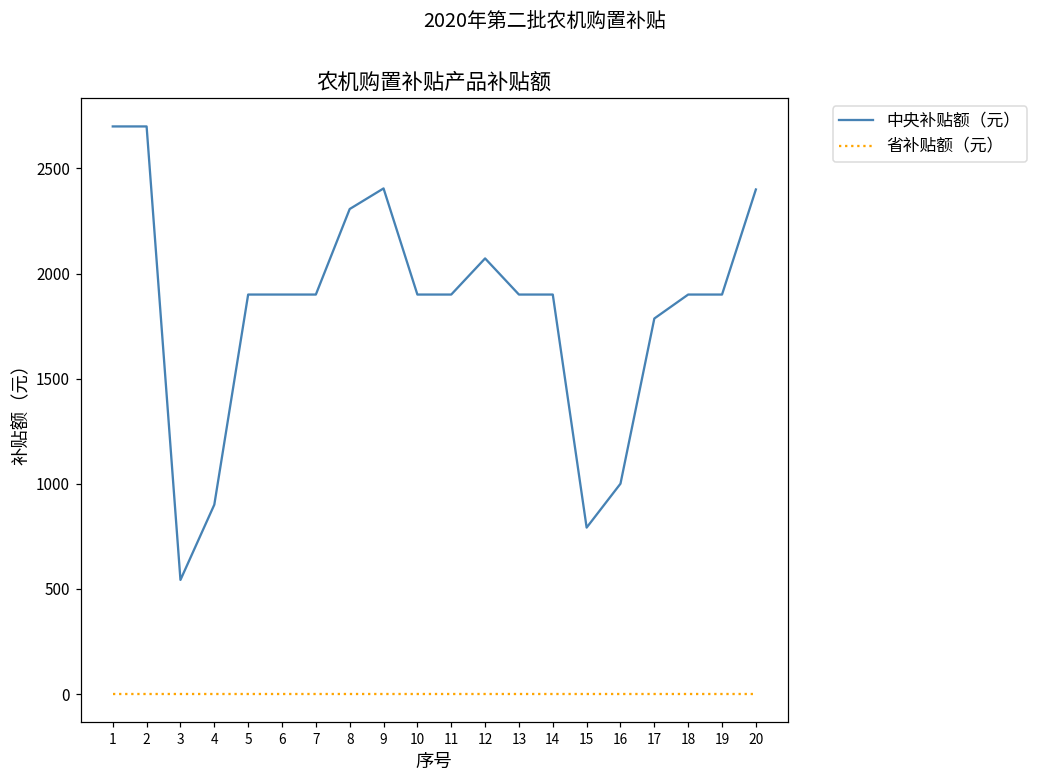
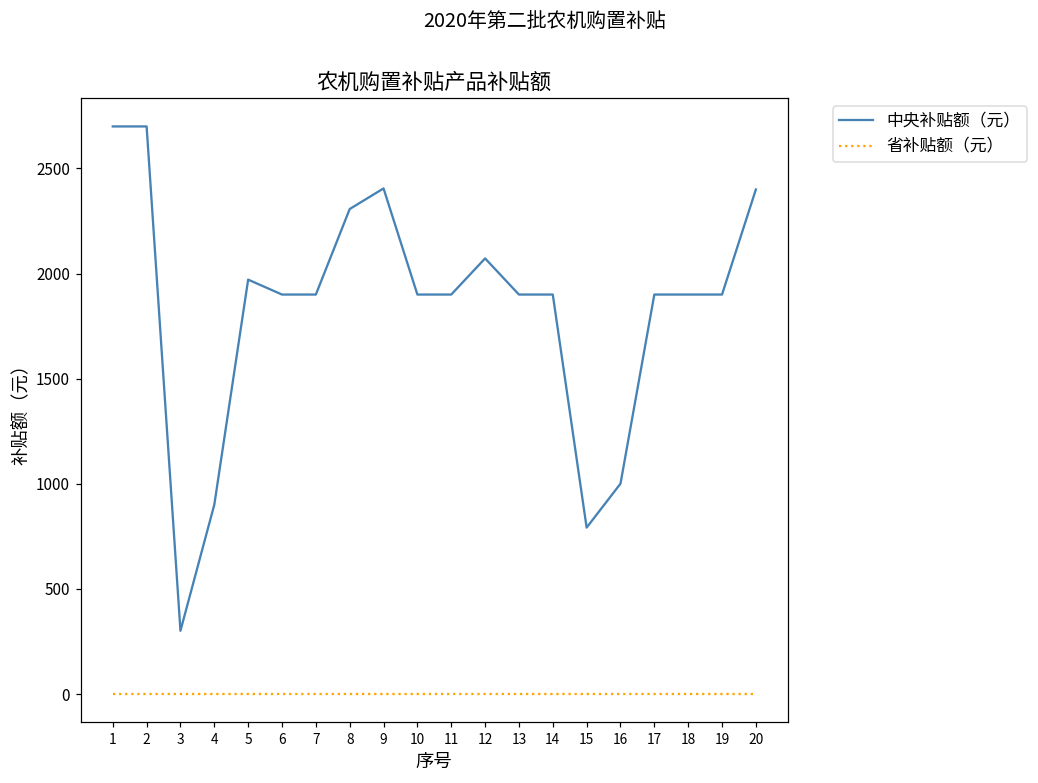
  {
    "中央补贴额（元）": {
      "1": 2700,
      "2": 2700,
-     "3": 540,
+     "3": 300,
      "4": 900,
-     "5": 1900,
+     "5": 1970,
      "6": 1900,
      "7": 1900,
      "8": 2310,
      "9": 2410,
      "10": 1900,
      "11": 1900,
      "12": 2070,
      "13": 1900,
      "14": 1900,
      "15": 790,
      "16": 1000,
-     "17": 1790,
+     "17": 1900,
      "18": 1900,
      "19": 1900,
      "20": 2400
    },
    "省补贴额（元）": {
      "1": 0,
      "2": 0,
      "3": 0,
      "4": 0,
      "5": 0,
      "6": 0,
      "7": 0,
      "8": 0,
      "9": 0,
      "10": 0,
      "11": 0,
      "12": 0,
      "13": 0,
      "14": 0,
      "15": 0,
      "16": 0,
      "17": 0,
      "18": 0,
      "19": 0,
      "20": 0
    }
  }
